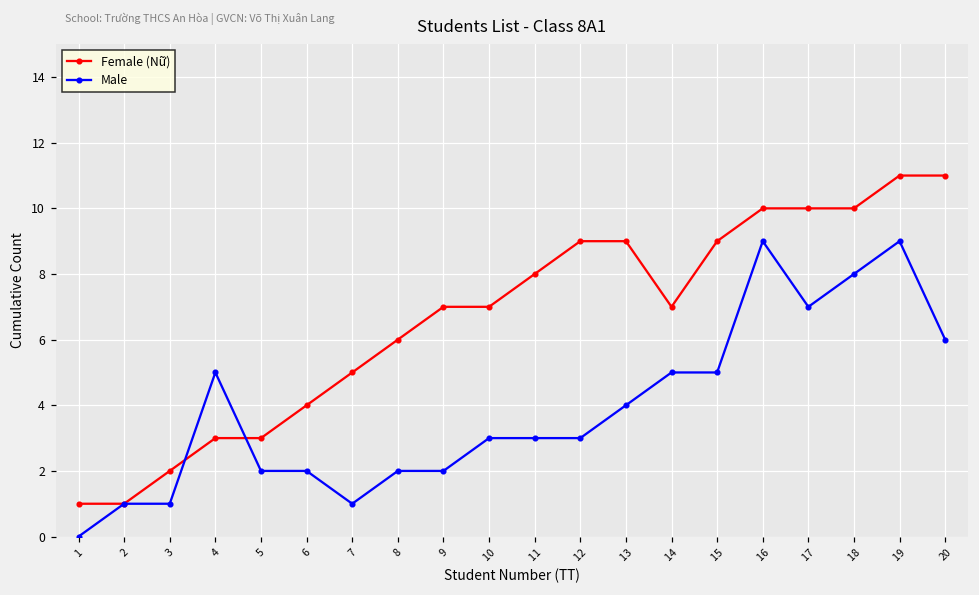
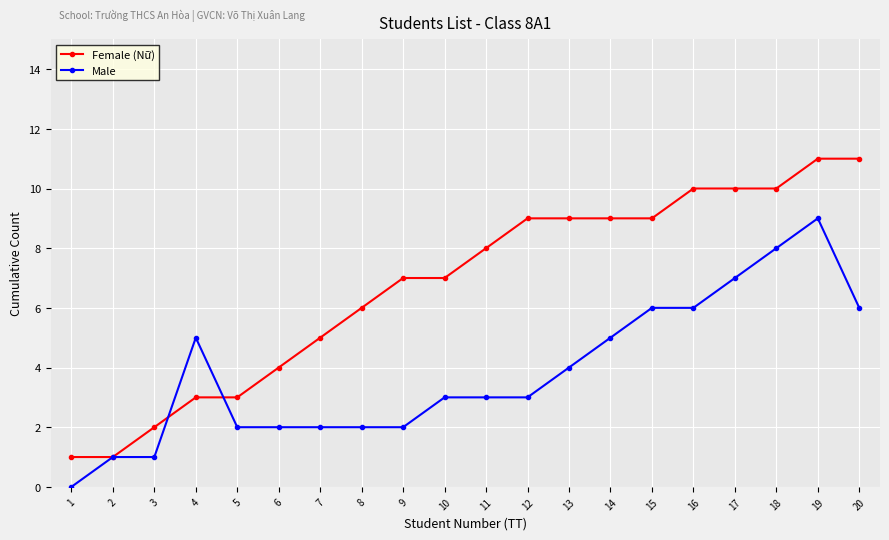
  {
    "Female (Nữ)": {
      "1": 1,
      "3": 2,
      "4": 3,
      "5": 3,
      "6": 4,
      "7": 5,
      "8": 6,
      "9": 7,
      "10": 7,
      "11": 8,
      "12": 9,
      "13": 9,
-     "14": 7,
+     "14": 9,
      "15": 9,
      "16": 10,
      "17": 10,
      "18": 10,
      "19": 11,
      "20": 11
    },
    "Male": {
      "1": 0,
      "3": 1,
      "4": 5,
      "5": 2,
      "6": 2,
-     "7": 1,
+     "7": 2,
      "8": 2,
      "9": 2,
      "10": 3,
      "11": 3,
      "12": 3,
      "13": 4,
      "14": 5,
-     "15": 5,
-     "16": 9,
+     "15": 6,
+     "16": 6,
      "17": 7,
      "18": 8,
      "19": 9,
      "20": 6
    }
  }
